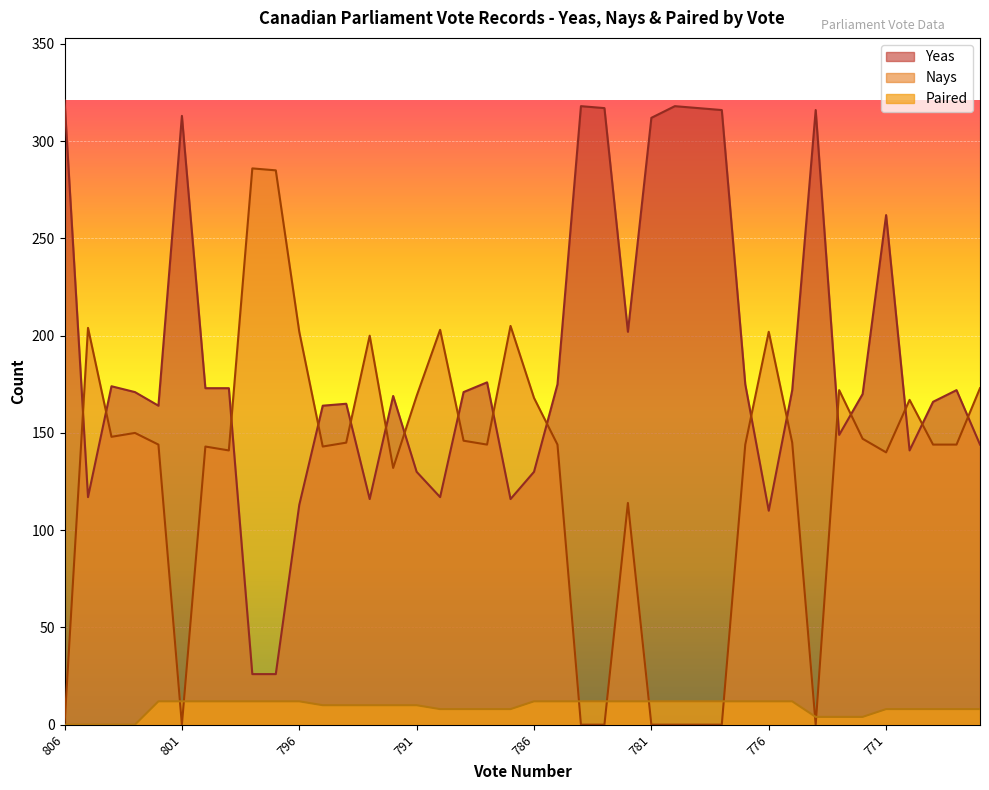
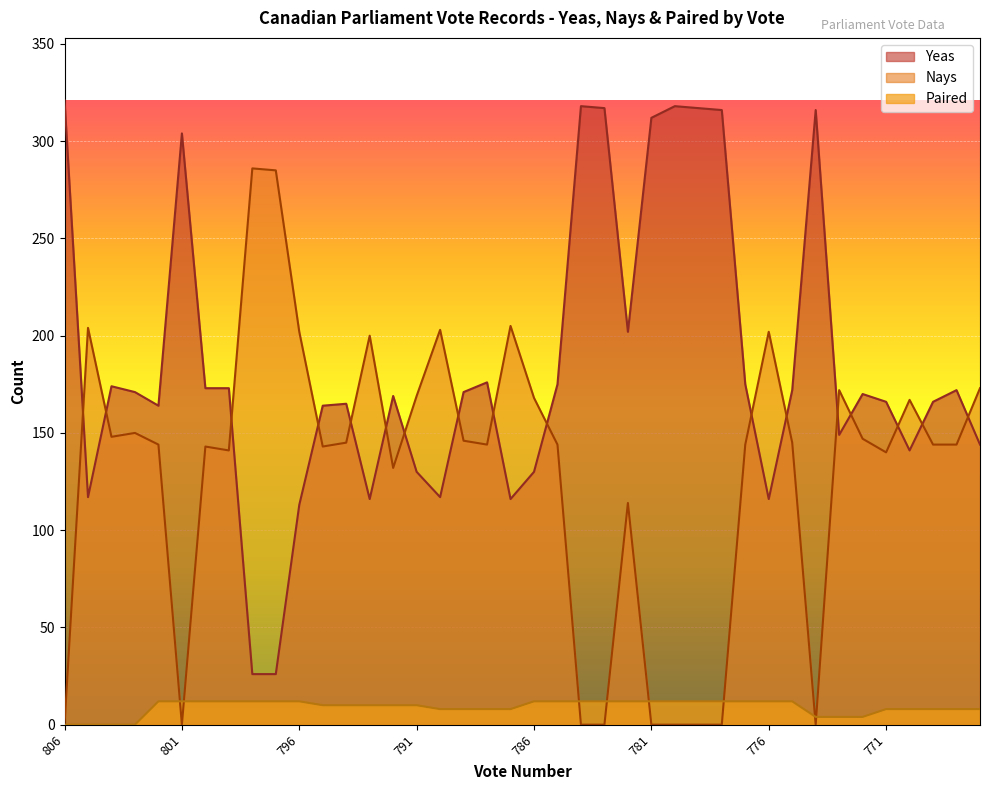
  {
    "Yeas": {
      "806": 321,
-     "801": 313,
+     "801": 304,
      "796": 113,
      "791": 130,
      "786": 130,
      "781": 312,
-     "776": 110,
-     "771": 262
+     "776": 116,
+     "771": 166
    }
  }
